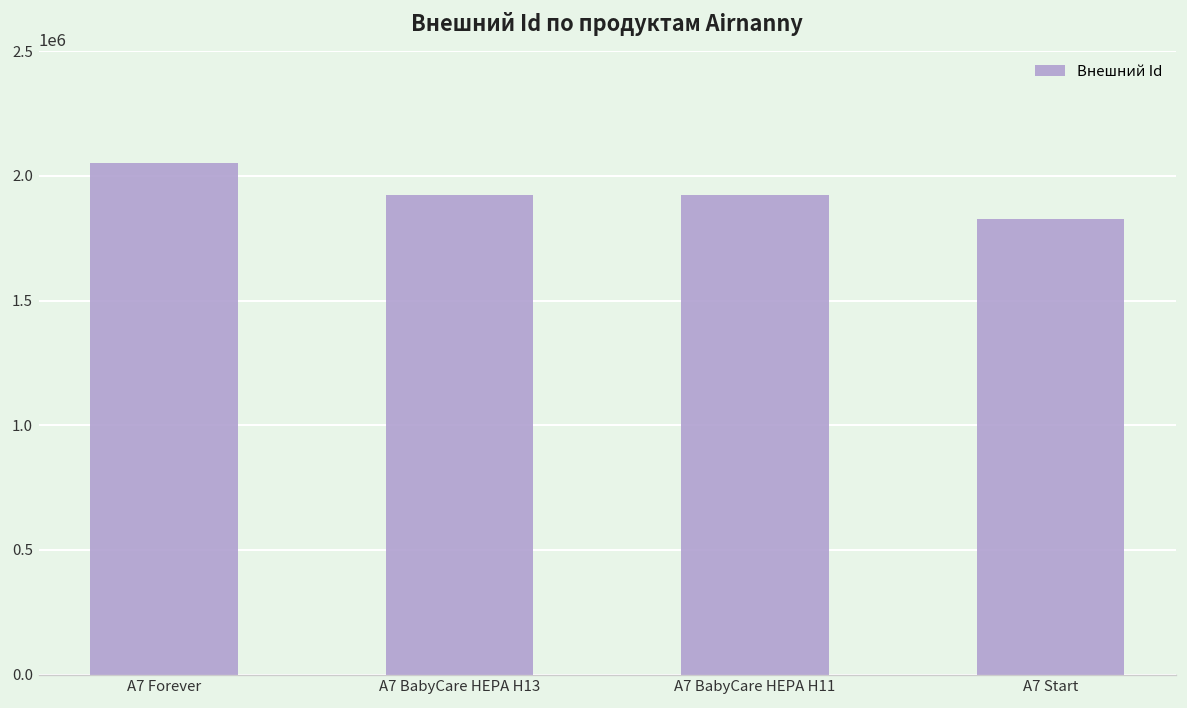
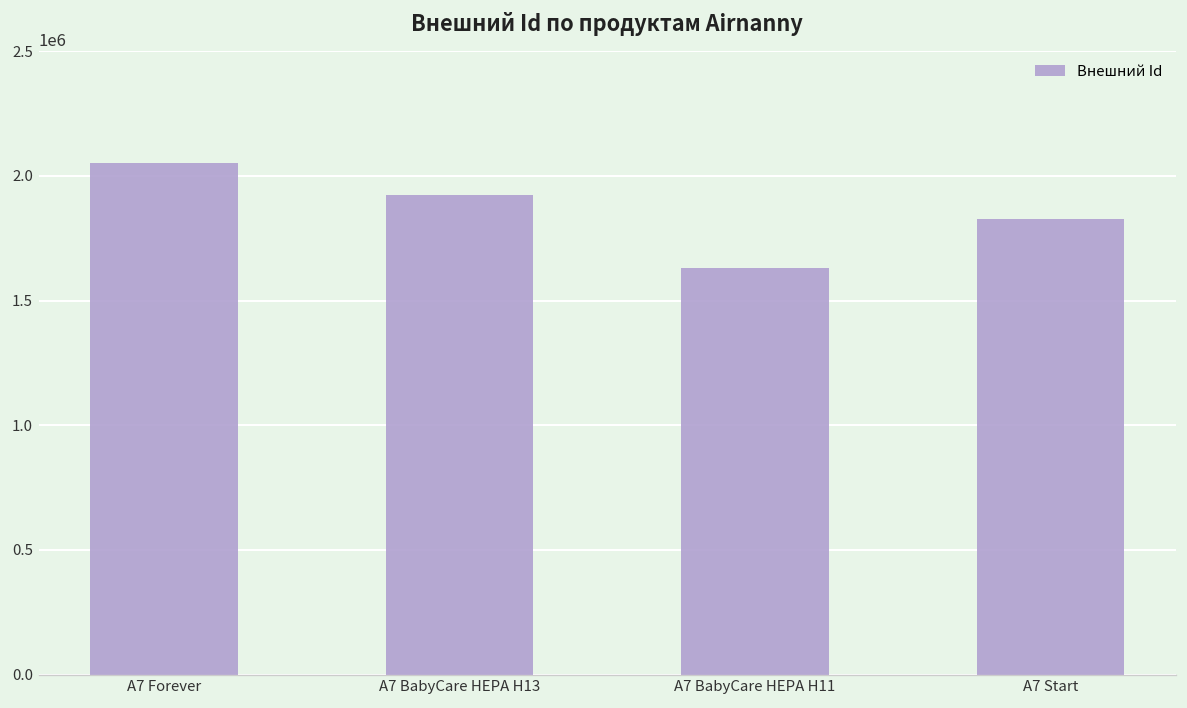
  {
    "A7 Forever": 2050000,
    "A7 BabyCare HEPA H13": 1920000,
-   "A7 BabyCare HEPA H11": 1920000,
+   "A7 BabyCare HEPA H11": 1630000,
    "A7 Start": 1830000
  }
